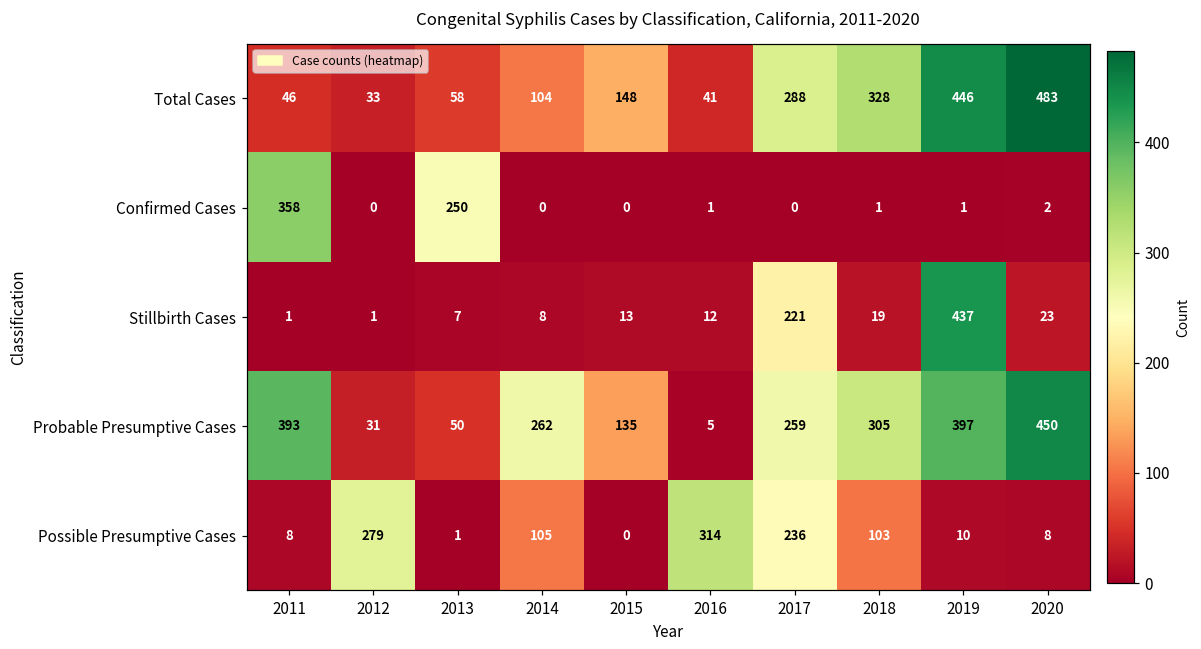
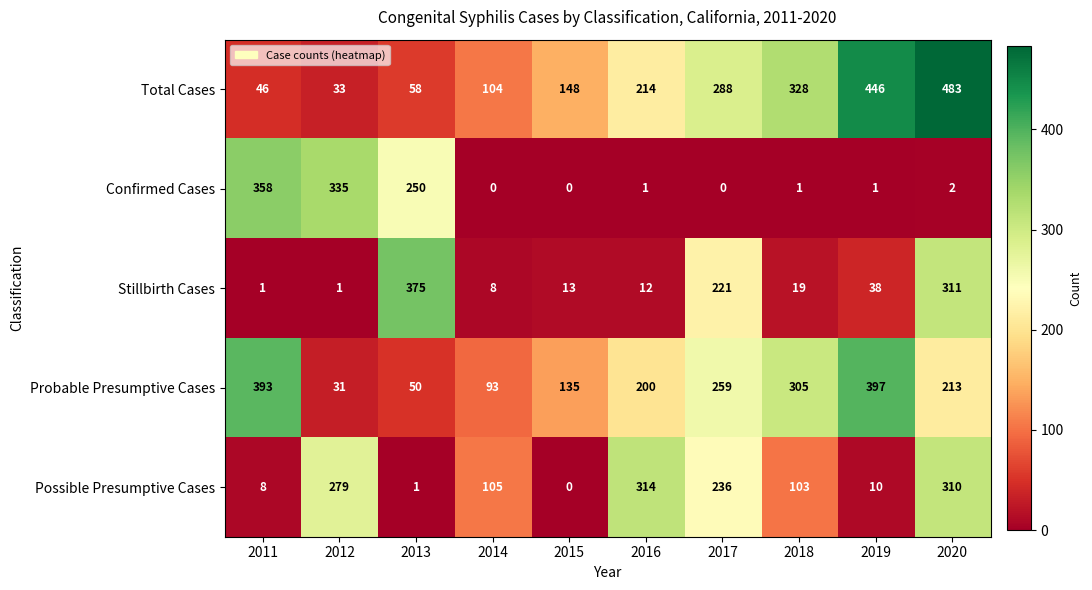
  {
    "Total Cases": {
      "2011": 46,
      "2012": 33,
      "2013": 58,
      "2014": 104,
      "2015": 148,
-     "2016": 41,
+     "2016": 214,
      "2017": 288,
      "2018": 328,
      "2019": 446,
      "2020": 483
    },
    "Confirmed Cases": {
      "2011": 358,
-     "2012": 0,
+     "2012": 335,
      "2013": 250,
      "2014": 0,
      "2015": 0,
      "2016": 1,
      "2017": 0,
      "2018": 1,
      "2019": 1,
      "2020": 2
    },
    "Stillbirth Cases": {
      "2011": 1,
      "2012": 1,
-     "2013": 7,
+     "2013": 375,
      "2014": 8,
      "2015": 13,
      "2016": 12,
      "2017": 221,
      "2018": 19,
-     "2019": 437,
-     "2020": 23
+     "2019": 38,
+     "2020": 311
    },
    "Probable Presumptive Cases": {
      "2011": 393,
      "2012": 31,
      "2013": 50,
-     "2014": 262,
+     "2014": 93,
      "2015": 135,
-     "2016": 5,
+     "2016": 200,
      "2017": 259,
      "2018": 305,
      "2019": 397,
-     "2020": 450
+     "2020": 213
    },
    "Possible Presumptive Cases": {
      "2011": 8,
      "2012": 279,
      "2013": 1,
      "2014": 105,
      "2015": 0,
      "2016": 314,
      "2017": 236,
      "2018": 103,
      "2019": 10,
-     "2020": 8
+     "2020": 310
    }
  }
